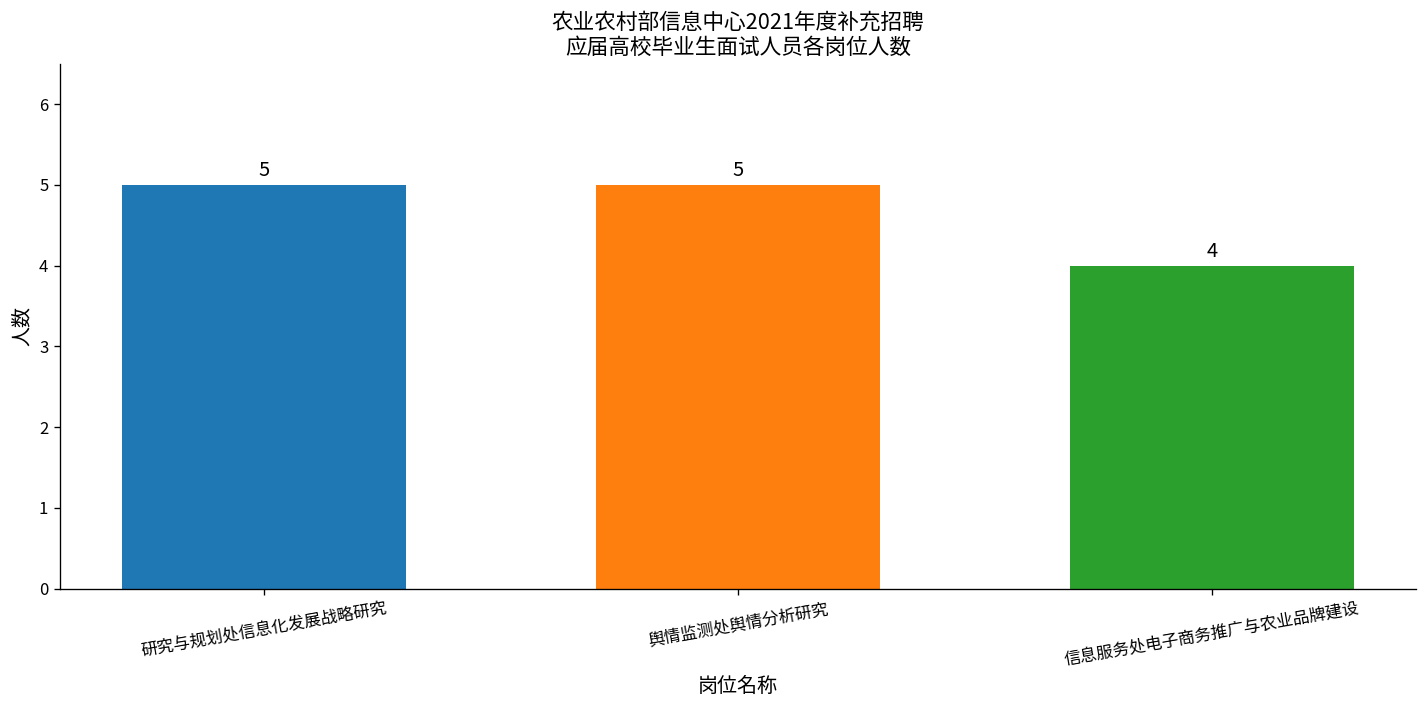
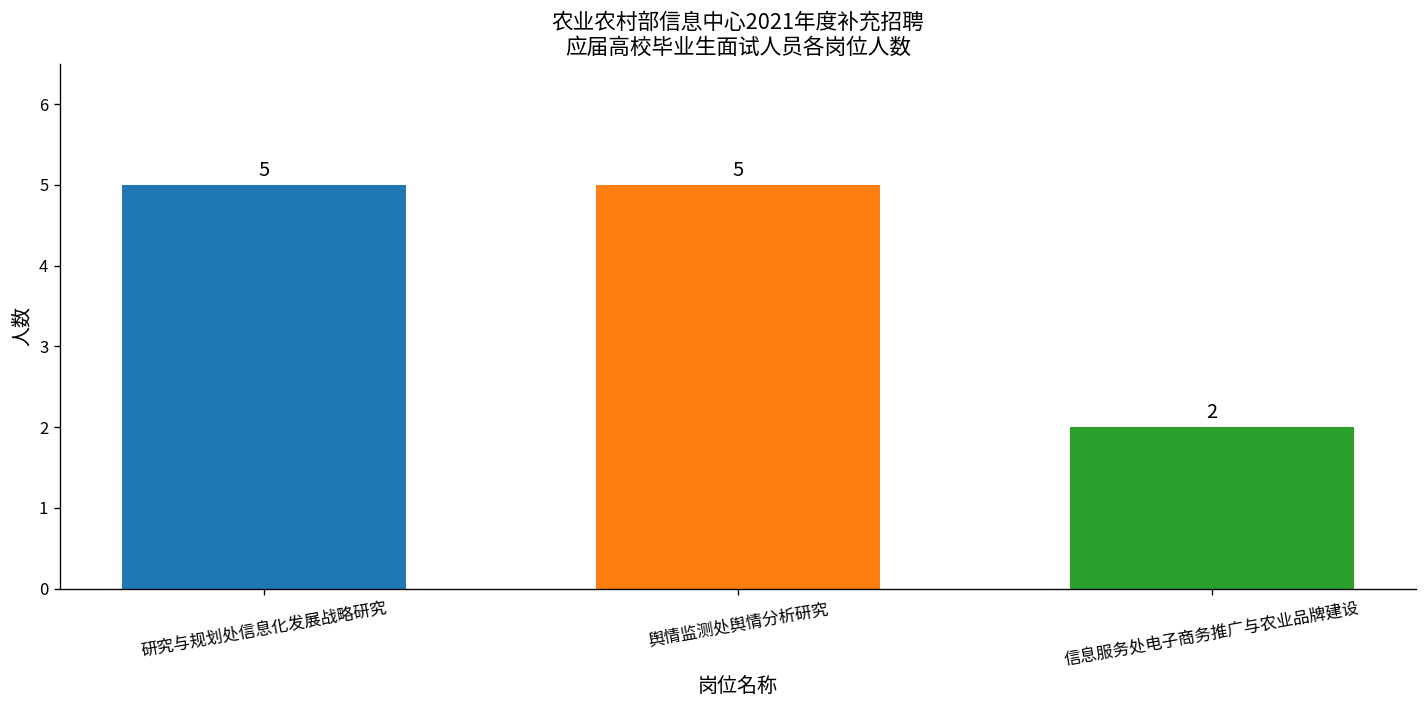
  {
    "研究与规划处信息化发展战略研究": 5,
    "舆情监测处舆情分析研究": 5,
-   "信息服务处电子商务推广与农业品牌建设": 4
+   "信息服务处电子商务推广与农业品牌建设": 2
  }
